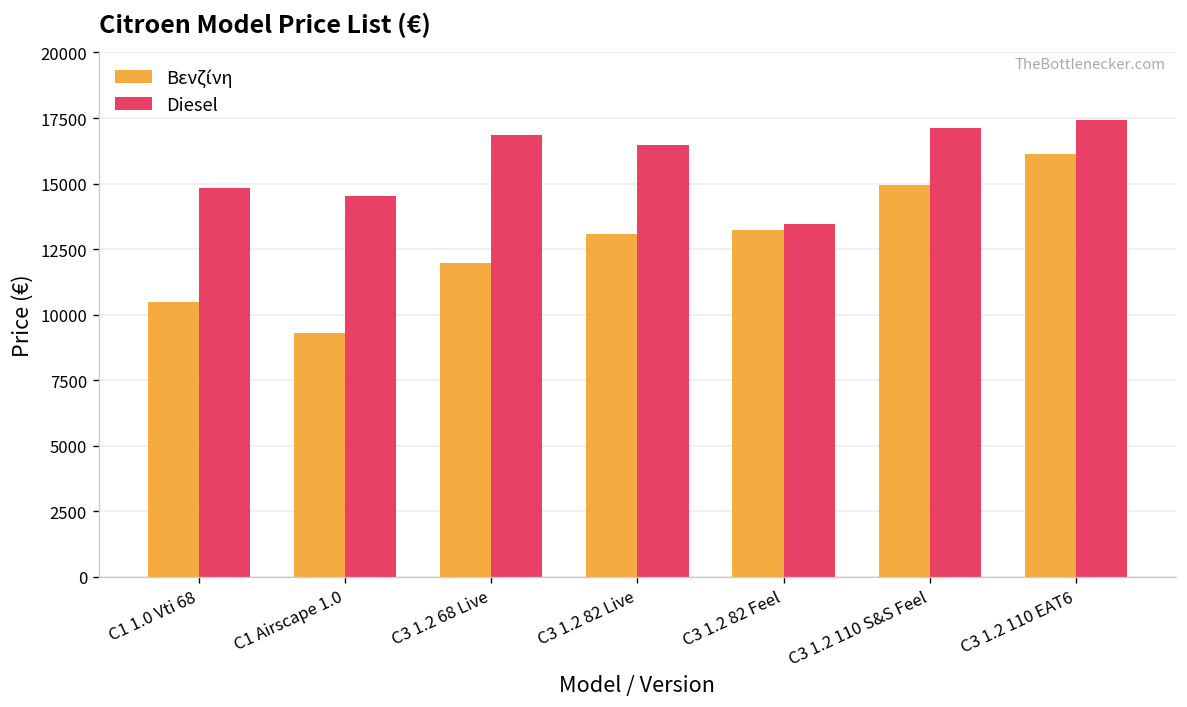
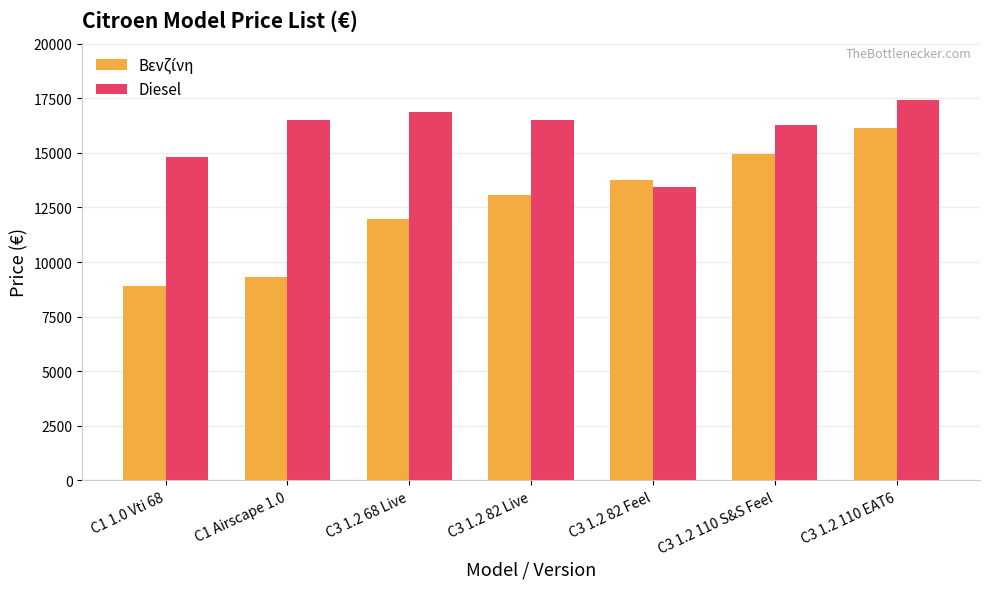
  {
    "Βενζίνη": {
-     "C1 1.0 Vti 68": 10500,
+     "C1 1.0 Vti 68": 8900,
      "C1 Airscape 1.0": 9300,
      "C3 1.2 68 Live": 12000,
      "C3 1.2 82 Live": 13100,
-     "C3 1.2 82 Feel": 13200,
+     "C3 1.2 82 Feel": 13800,
      "C3 1.2 110 S&S Feel": 15000,
      "C3 1.2 110 EAT6": 16100
    },
    "Diesel": {
      "C1 1.0 Vti 68": 14800,
-     "C1 Airscape 1.0": 14500,
+     "C1 Airscape 1.0": 16500,
      "C3 1.2 68 Live": 16900,
      "C3 1.2 82 Live": 16500,
      "C3 1.2 82 Feel": 13400,
-     "C3 1.2 110 S&S Feel": 17100,
+     "C3 1.2 110 S&S Feel": 16300,
      "C3 1.2 110 EAT6": 17400
    }
  }
